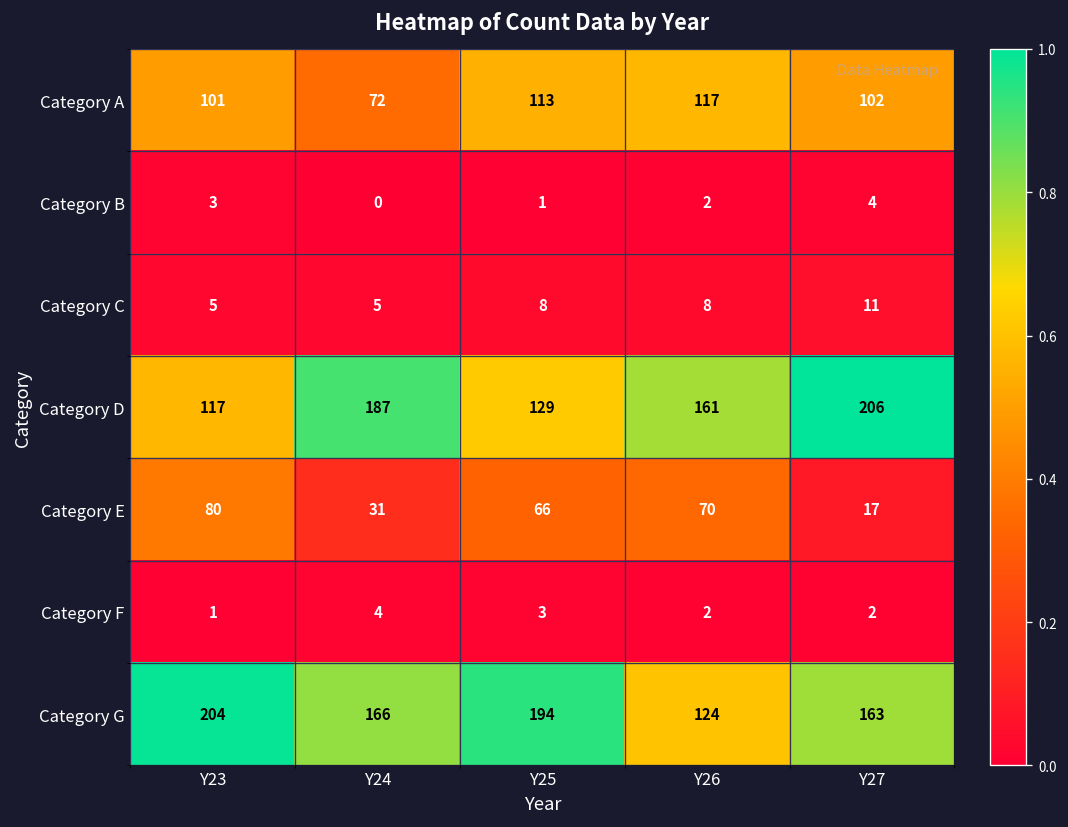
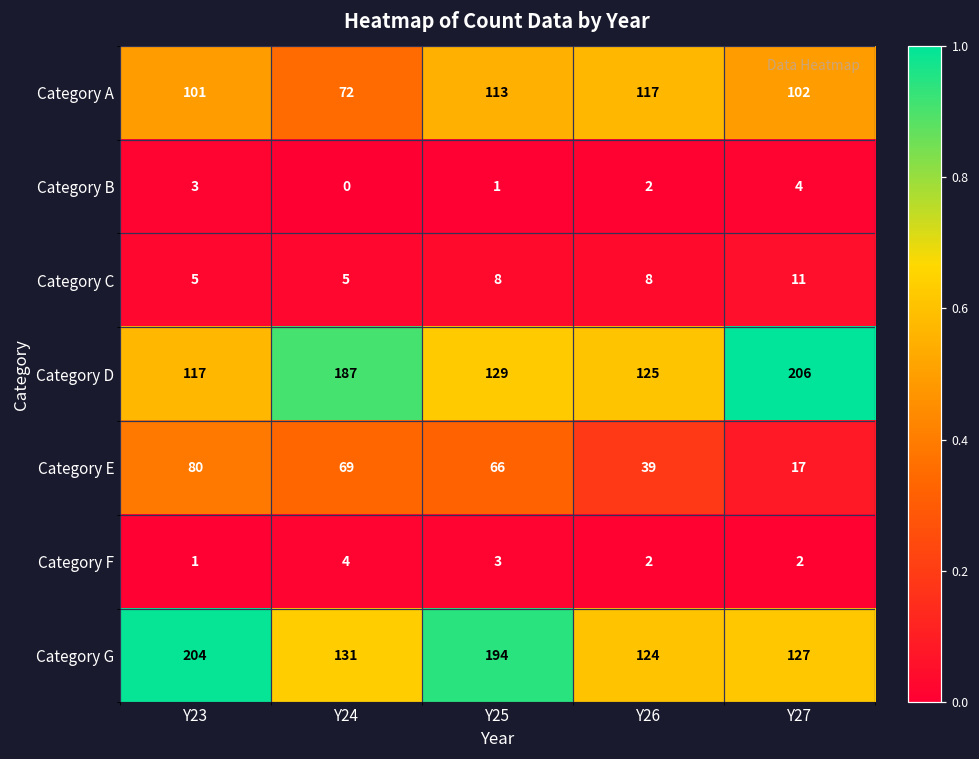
  {
    "Category A": {
      "Y23": 101,
      "Y24": 72,
      "Y25": 113,
      "Y26": 117
    },
    "Category B": {
      "Y23": 3,
      "Y24": 0,
      "Y25": 1,
      "Y26": 2,
      "Y27": 4
    },
    "Category C": {
      "Y23": 5,
      "Y24": 5,
      "Y25": 8,
      "Y26": 8,
      "Y27": 11
    },
    "Category D": {
      "Y23": 117,
      "Y24": 187,
      "Y25": 129,
-     "Y26": 161,
+     "Y26": 125,
      "Y27": 206
    },
    "Category E": {
      "Y23": 80,
-     "Y24": 31,
+     "Y24": 69,
      "Y25": 66,
-     "Y26": 70,
+     "Y26": 39,
      "Y27": 17
    },
    "Category F": {
      "Y23": 1,
      "Y24": 4,
      "Y25": 3,
      "Y26": 2,
      "Y27": 2
    },
    "Category G": {
      "Y23": 204,
-     "Y24": 166,
+     "Y24": 131,
      "Y25": 194,
      "Y26": 124,
-     "Y27": 163
+     "Y27": 127
    }
  }
